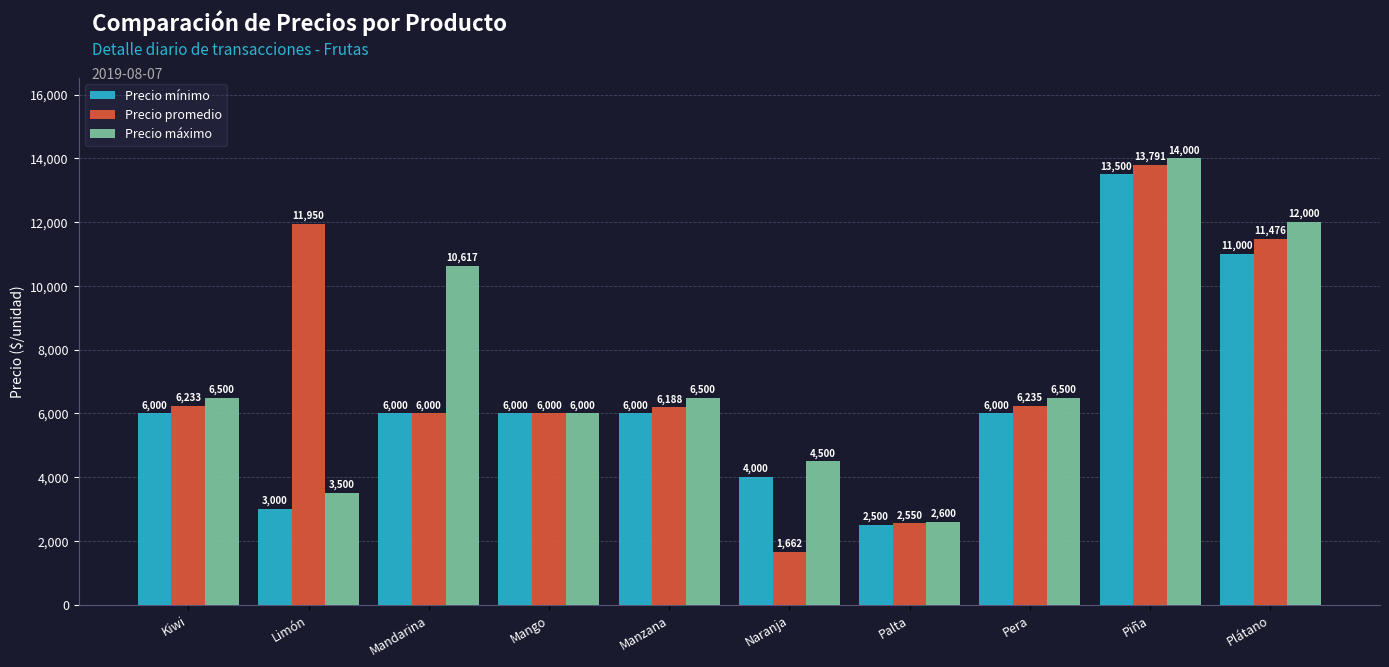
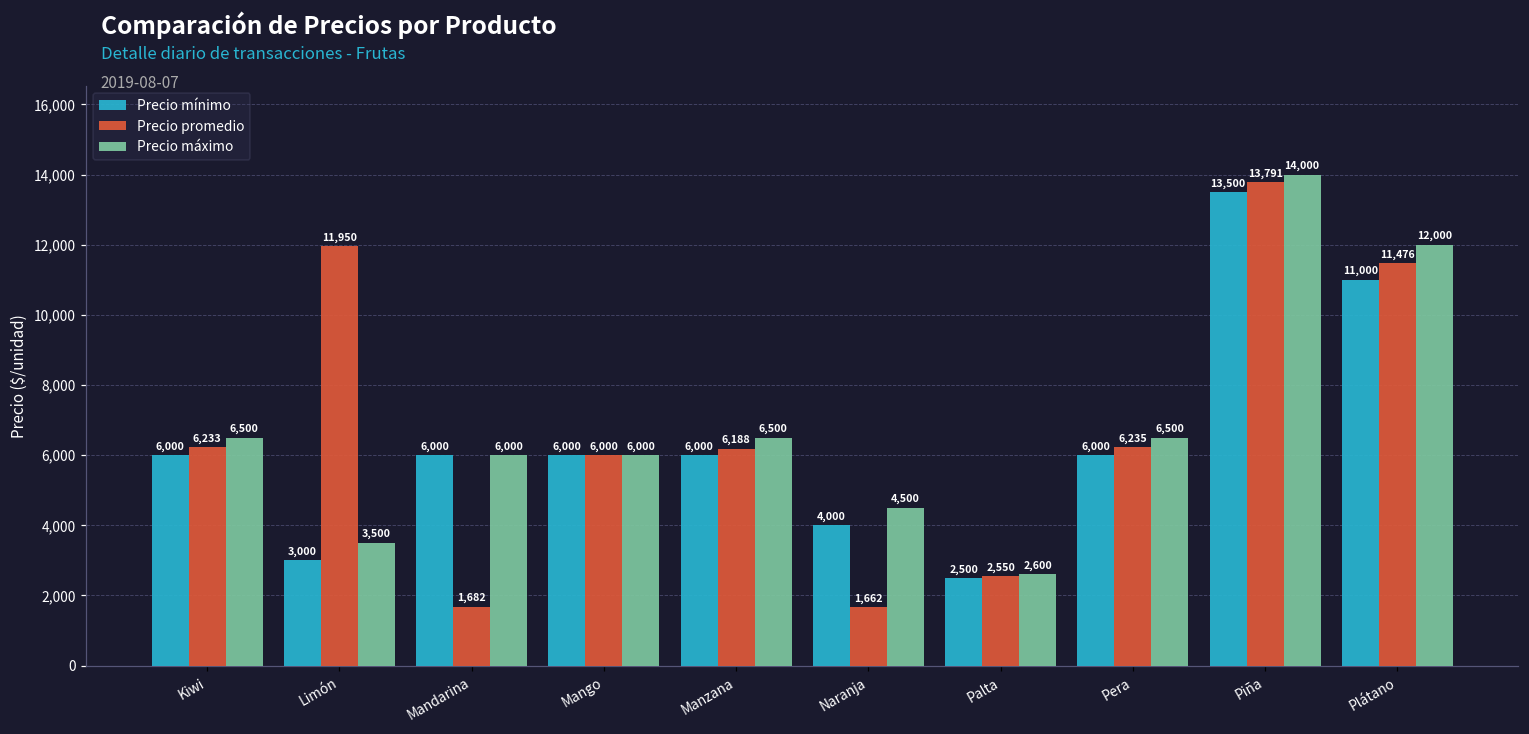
  {
    "Precio mínimo": {
      "Kiwi": "6,000",
      "Limón": "3,000",
      "Mandarina": "6,000",
      "Mango": "6,000",
      "Manzana": "6,000",
      "Naranja": "4,000",
      "Palta": "2,500",
      "Pera": "6,000",
      "Piña": "13,500",
      "Plátano": "11,000"
    },
    "Precio promedio": {
      "Kiwi": "6,233",
      "Limón": "11,950",
-     "Mandarina": "6,000",
+     "Mandarina": "1,682",
      "Mango": "6,000",
      "Manzana": "6,188",
      "Naranja": "1,662",
      "Palta": "2,550",
      "Pera": "6,235",
      "Piña": "13,791",
      "Plátano": "11,476"
    },
    "Precio máximo": {
      "Kiwi": "6,500",
      "Limón": "3,500",
-     "Mandarina": "10,617",
+     "Mandarina": "6,000",
      "Mango": "6,000",
      "Manzana": "6,500",
      "Naranja": "4,500",
      "Palta": "2,600",
      "Pera": "6,500",
      "Piña": "14,000",
      "Plátano": "12,000"
    }
  }
